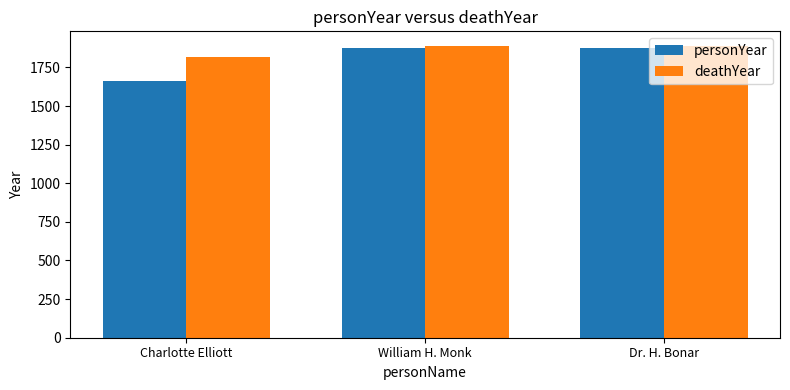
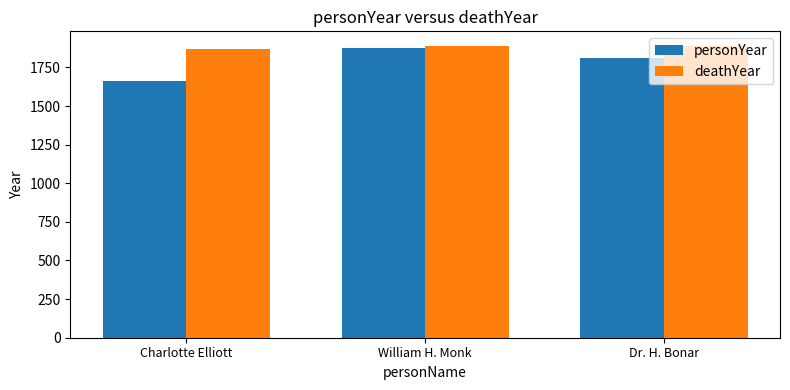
  {
    "personYear": {
      "Charlotte Elliott": 1660,
      "William H. Monk": 1880,
-     "Dr. H. Bonar": 1870
+     "Dr. H. Bonar": 1810
    },
    "deathYear": {
-     "Charlotte Elliott": 1820,
+     "Charlotte Elliott": 1870,
      "William H. Monk": 1890
    }
  }
